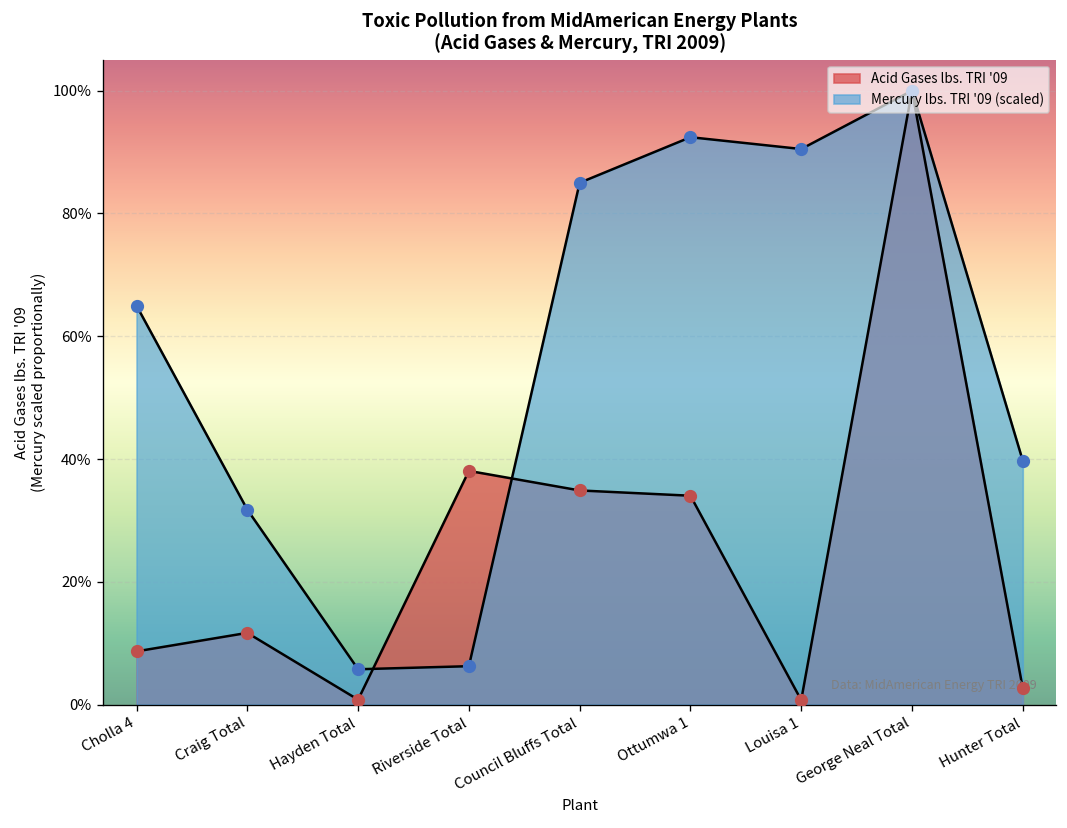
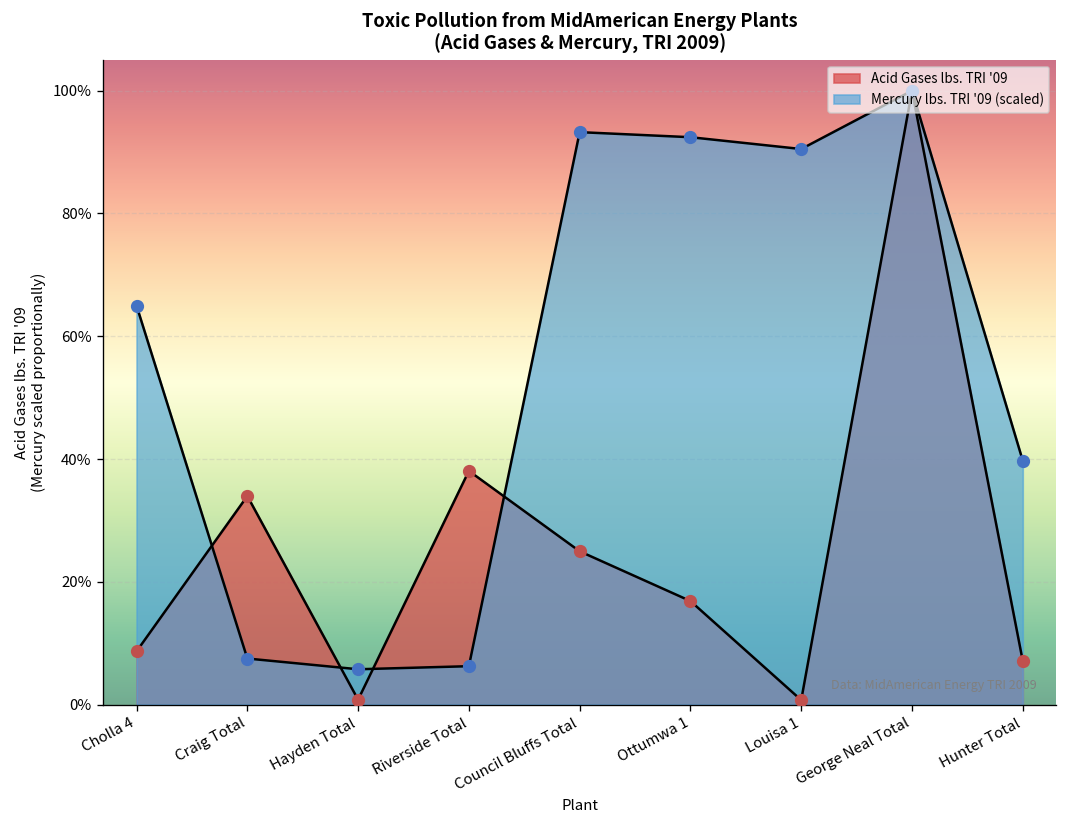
  {
    "Acid Gases lbs. TRI '09": {
      "Cholla 4": "9%",
-     "Craig Total": "12%",
+     "Craig Total": "34%",
      "Hayden Total": "1%",
      "Riverside Total": "38%",
-     "Council Bluffs Total": "35%",
-     "Ottumwa 1": "34%",
+     "Council Bluffs Total": "25%",
+     "Ottumwa 1": "17%",
      "Louisa 1": "1%",
-     "Hunter Total": "3%"
+     "Hunter Total": "7%"
    },
    "Mercury lbs. TRI '09 (scaled)": {
      "Cholla 4": "65%",
-     "Craig Total": "32%",
+     "Craig Total": "7%",
      "Hayden Total": "6%",
      "Riverside Total": "6%",
-     "Council Bluffs Total": "85%",
+     "Council Bluffs Total": "93%",
      "Ottumwa 1": "92%",
      "Louisa 1": "90%",
      "Hunter Total": "40%"
    }
  }
